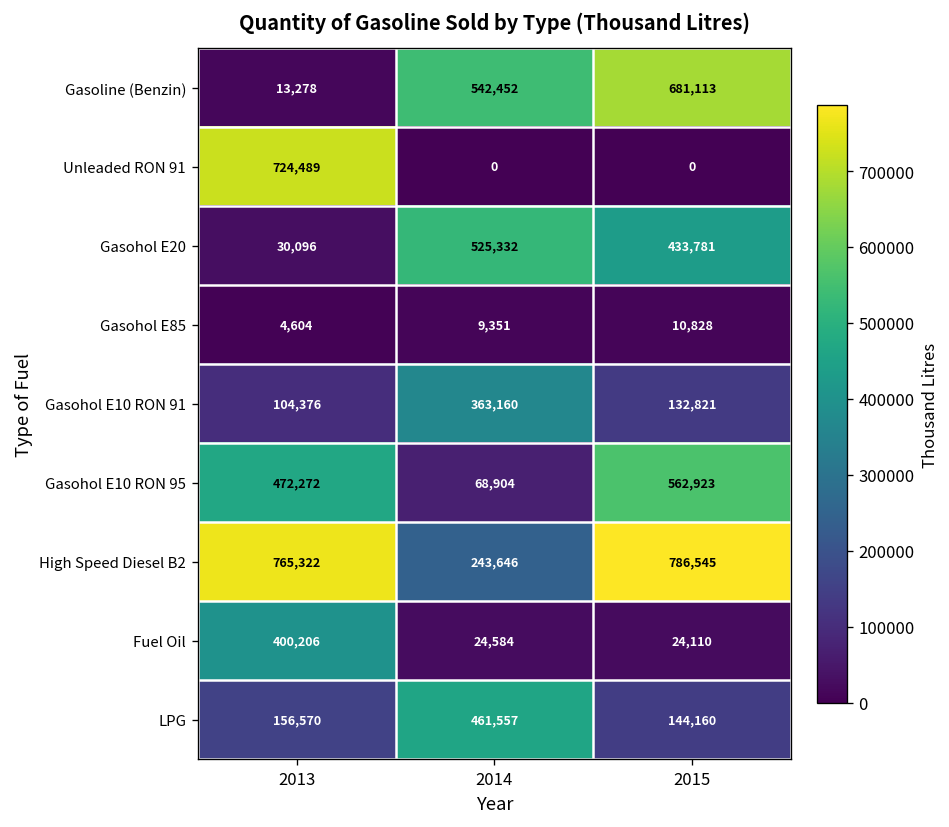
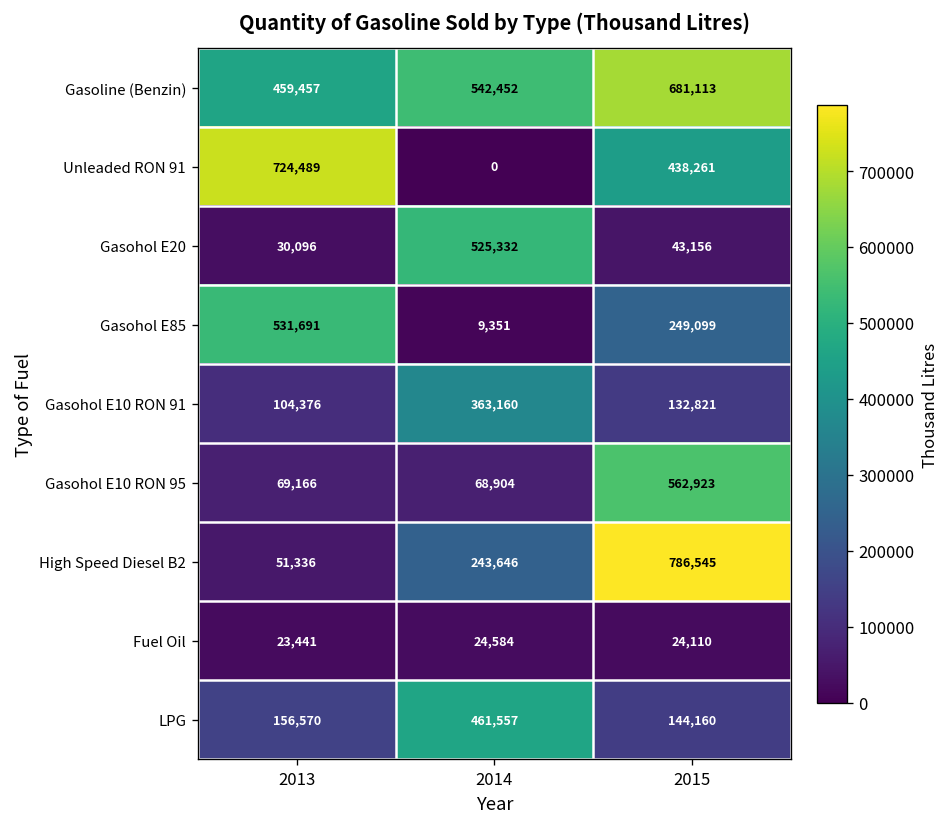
  {
    "Gasoline (Benzin)": {
-     "2013": "13,278",
+     "2013": "459,457",
      "2014": "542,452",
      "2015": "681,113"
    },
    "Unleaded RON 91": {
      "2013": "724,489",
      "2014": "0",
-     "2015": "0"
+     "2015": "438,261"
    },
    "Gasohol E20": {
      "2013": "30,096",
      "2014": "525,332",
-     "2015": "433,781"
+     "2015": "43,156"
    },
    "Gasohol E85": {
-     "2013": "4,604",
+     "2013": "531,691",
      "2014": "9,351",
-     "2015": "10,828"
+     "2015": "249,099"
    },
    "Gasohol E10 RON 91": {
      "2013": "104,376",
      "2014": "363,160",
      "2015": "132,821"
    },
    "Gasohol E10 RON 95": {
-     "2013": "472,272",
+     "2013": "69,166",
      "2014": "68,904",
      "2015": "562,923"
    },
    "High Speed Diesel B2": {
-     "2013": "765,322",
+     "2013": "51,336",
      "2014": "243,646",
      "2015": "786,545"
    },
    "Fuel Oil": {
-     "2013": "400,206",
+     "2013": "23,441",
      "2014": "24,584",
      "2015": "24,110"
    },
    "LPG": {
      "2013": "156,570",
      "2014": "461,557",
      "2015": "144,160"
    }
  }
